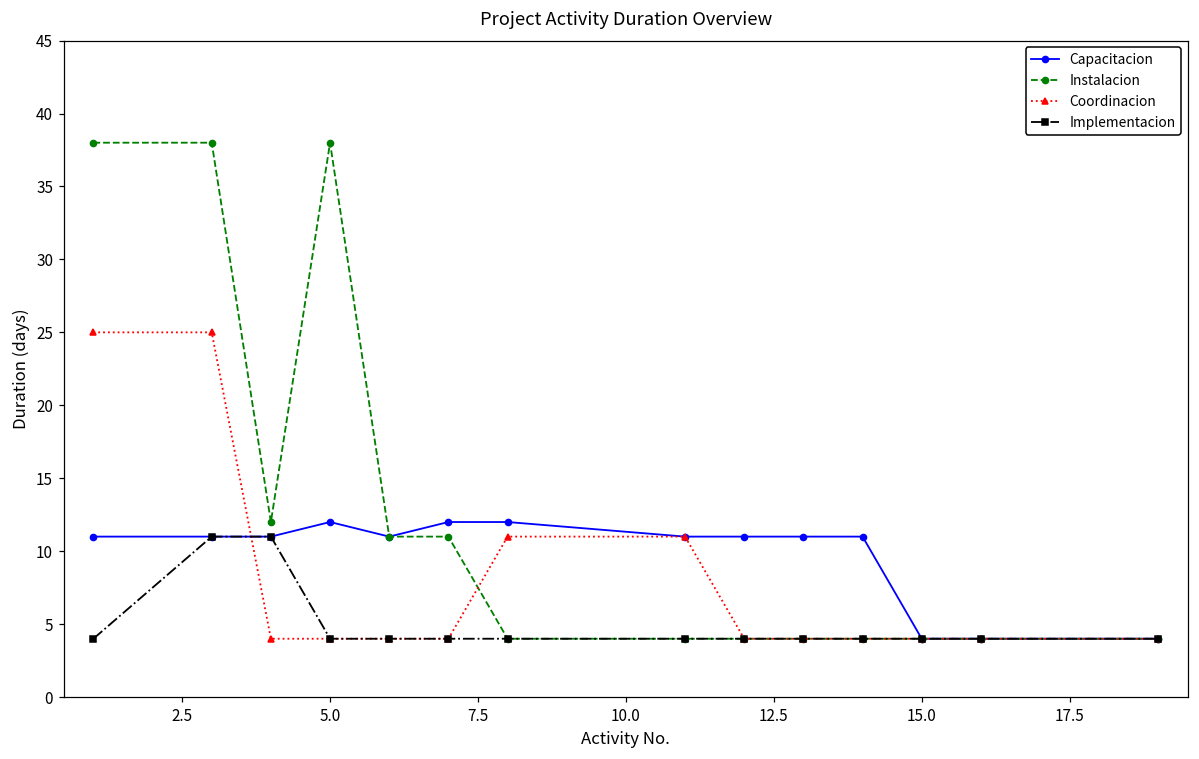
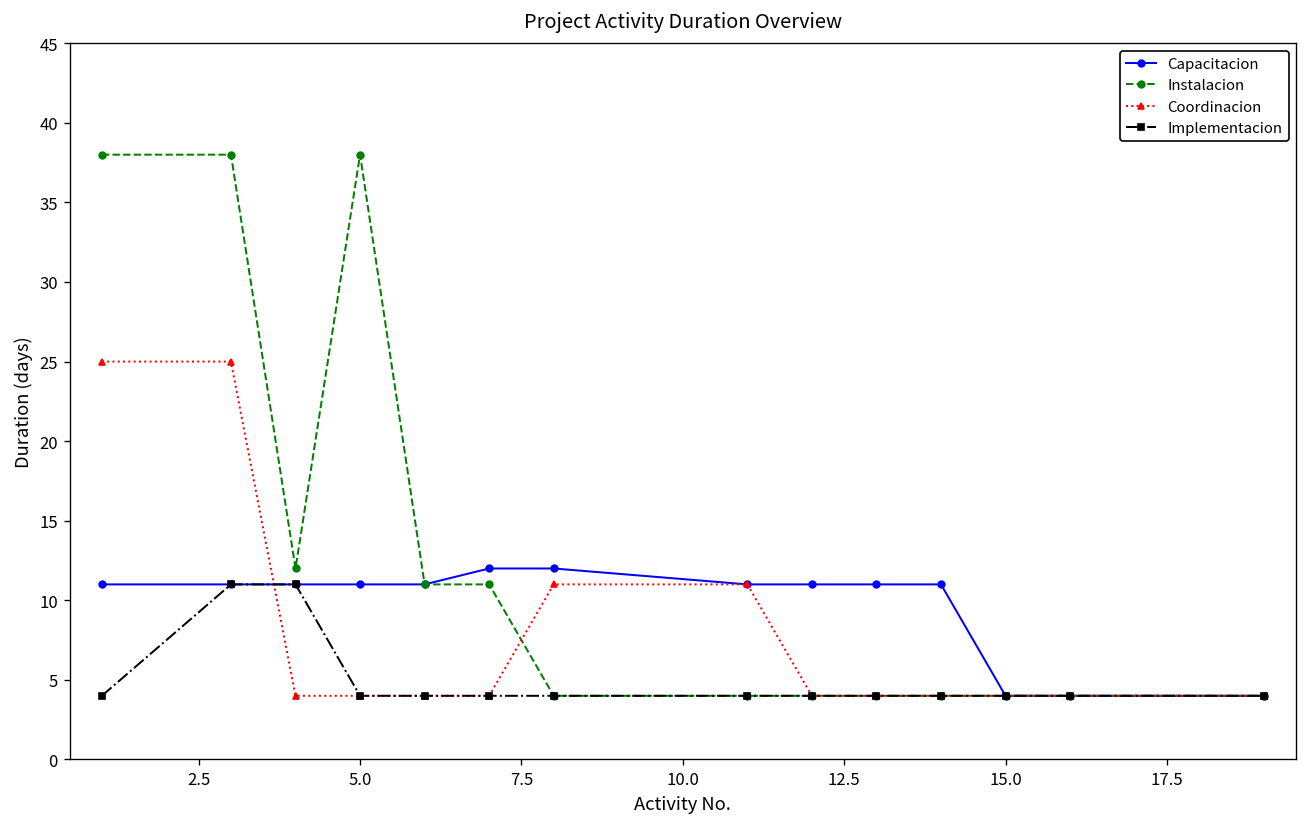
  {
    "Capacitacion": {
-     "5.0": 12
+     "5.0": 11
    },
    "Instalacion": {
      "5.0": 38
    }
  }
